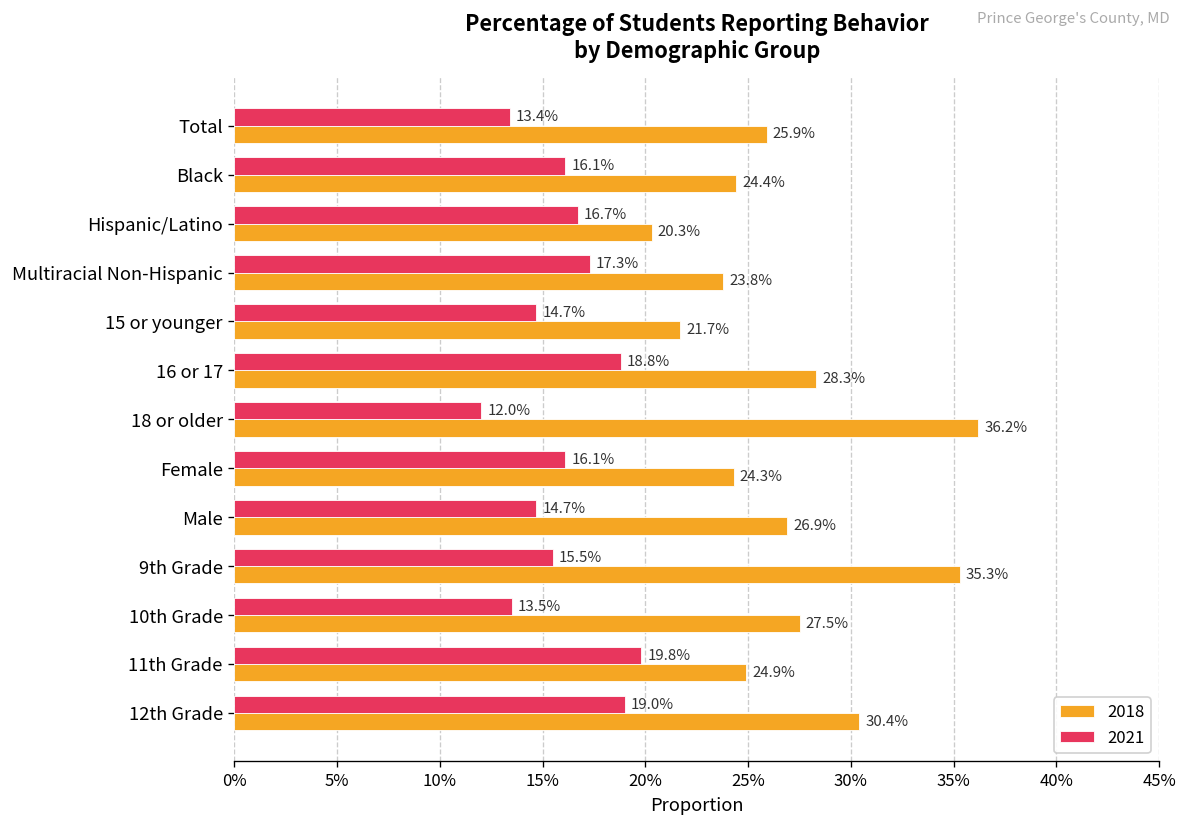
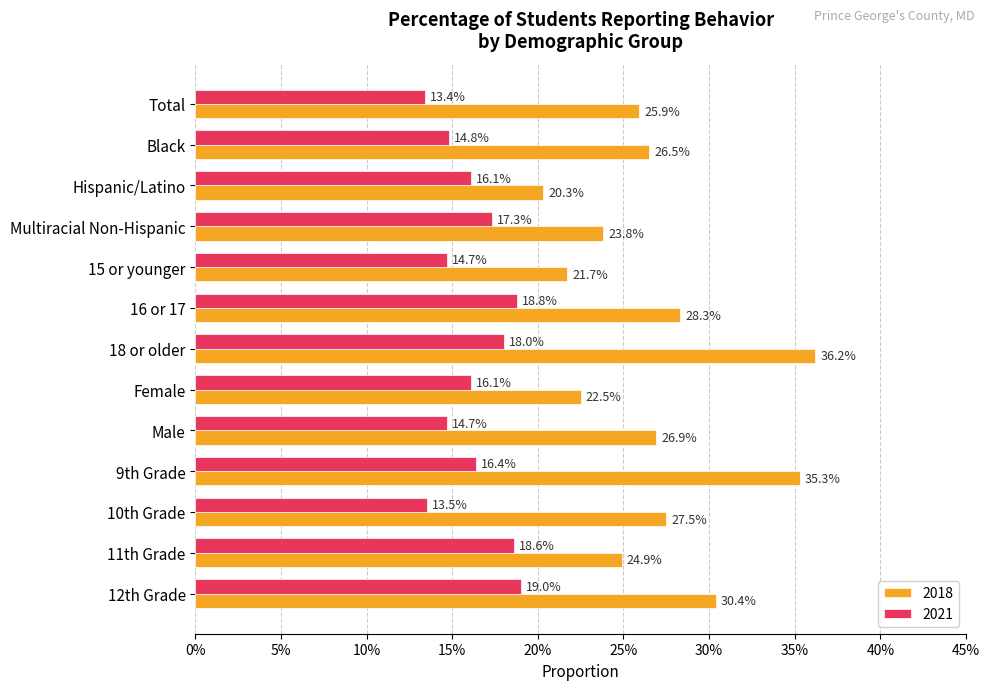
  {
    "2018": {
      "Total": "25.9%",
-     "Black": "24.4%",
+     "Black": "26.5%",
      "Hispanic/Latino": "20.3%",
      "Multiracial Non-Hispanic": "23.8%",
      "15 or younger": "21.7%",
      "16 or 17": "28.3%",
      "18 or older": "36.2%",
-     "Female": "24.3%",
+     "Female": "22.5%",
      "Male": "26.9%",
      "9th Grade": "35.3%",
      "10th Grade": "27.5%",
      "11th Grade": "24.9%",
      "12th Grade": "30.4%"
    },
    "2021": {
      "Total": "13.4%",
-     "Black": "16.1%",
-     "Hispanic/Latino": "16.7%",
+     "Black": "14.8%",
+     "Hispanic/Latino": "16.1%",
      "Multiracial Non-Hispanic": "17.3%",
      "15 or younger": "14.7%",
      "16 or 17": "18.8%",
-     "18 or older": "12.0%",
+     "18 or older": "18.0%",
      "Female": "16.1%",
      "Male": "14.7%",
-     "9th Grade": "15.5%",
+     "9th Grade": "16.4%",
      "10th Grade": "13.5%",
-     "11th Grade": "19.8%",
+     "11th Grade": "18.6%",
      "12th Grade": "19.0%"
    }
  }
